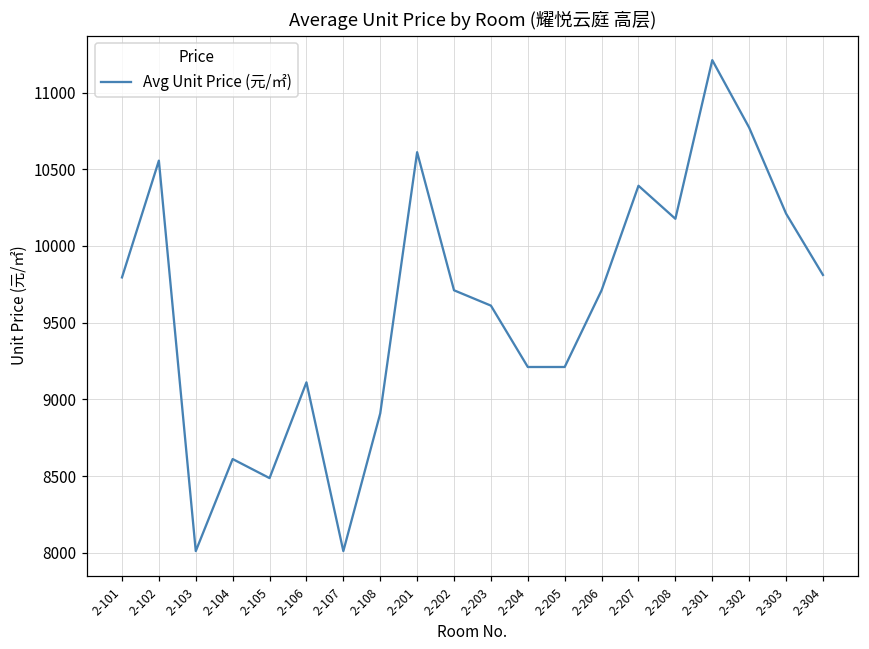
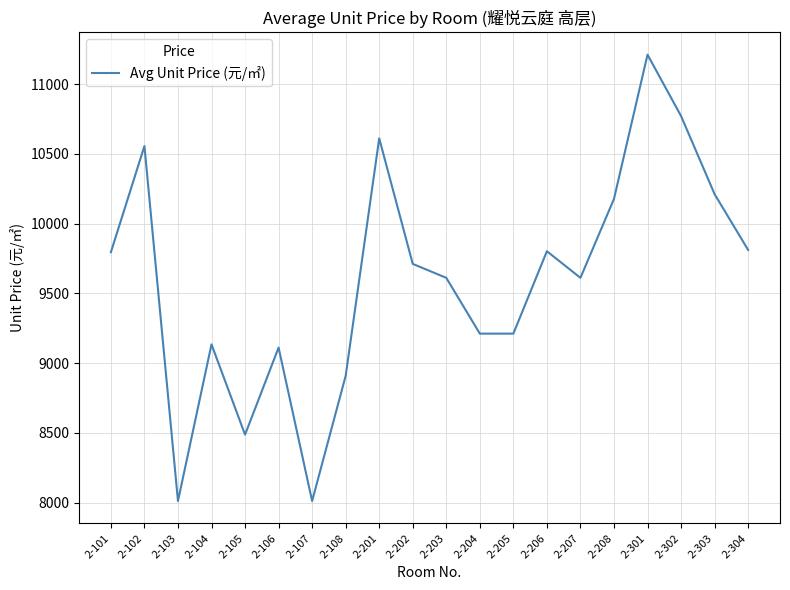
  {
    "2-101": 9790,
    "2-102": 10560,
    "2-103": 8010,
-   "2-104": 8610,
+   "2-104": 9130,
    "2-105": 8490,
    "2-106": 9110,
    "2-107": 8010,
    "2-108": 8910,
    "2-201": 10610,
    "2-202": 9710,
    "2-203": 9610,
    "2-204": 9210,
    "2-205": 9210,
-   "2-206": 9710,
-   "2-207": 10390,
+   "2-206": 9800,
+   "2-207": 9610,
    "2-208": 10180,
    "2-301": 11210,
    "2-302": 10770,
    "2-303": 10210,
    "2-304": 9810
  }
